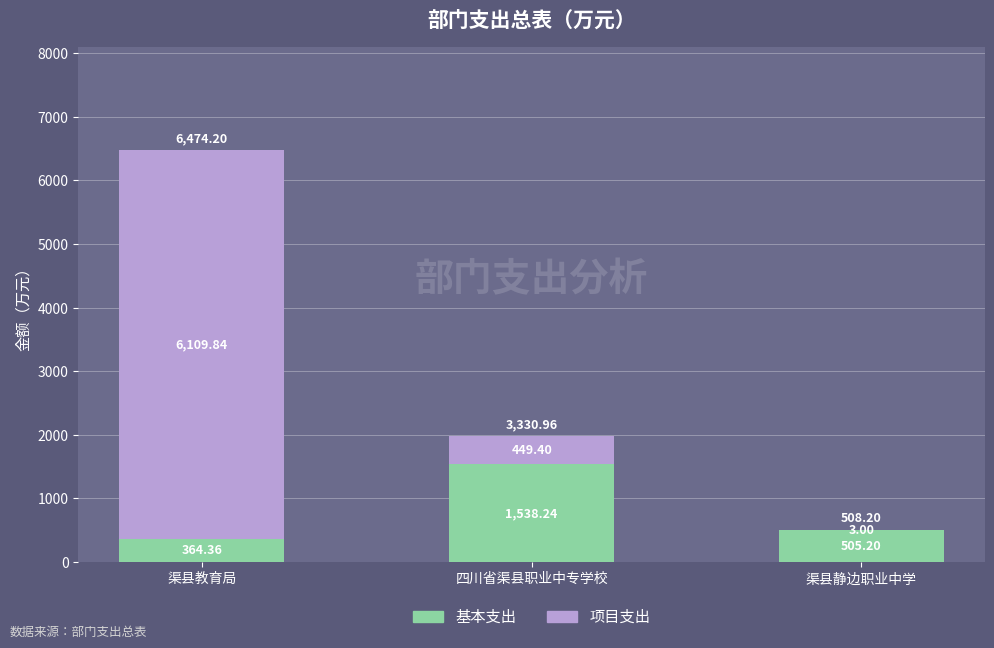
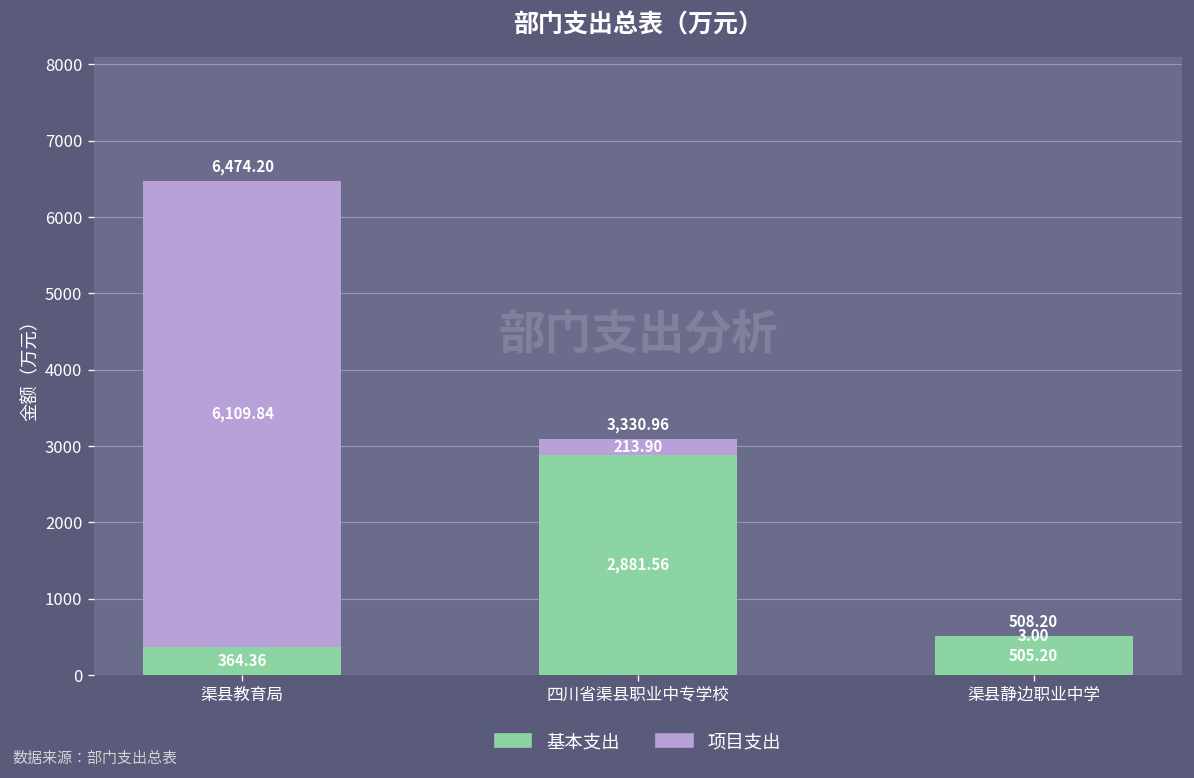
  {
    "基本支出": {
      "渠县教育局": "364.36",
-     "四川省渠县职业中专学校": "1,538.24",
+     "四川省渠县职业中专学校": "2,881.56",
      "渠县静边职业中学": "505.20"
    },
    "项目支出": {
      "渠县教育局": "6,109.84",
-     "四川省渠县职业中专学校": "449.40",
+     "四川省渠县职业中专学校": "213.90",
      "渠县静边职业中学": "3.00"
    }
  }
